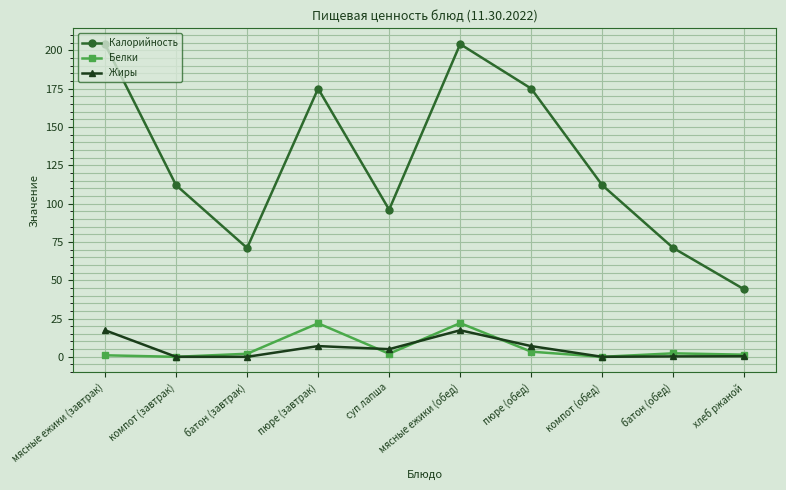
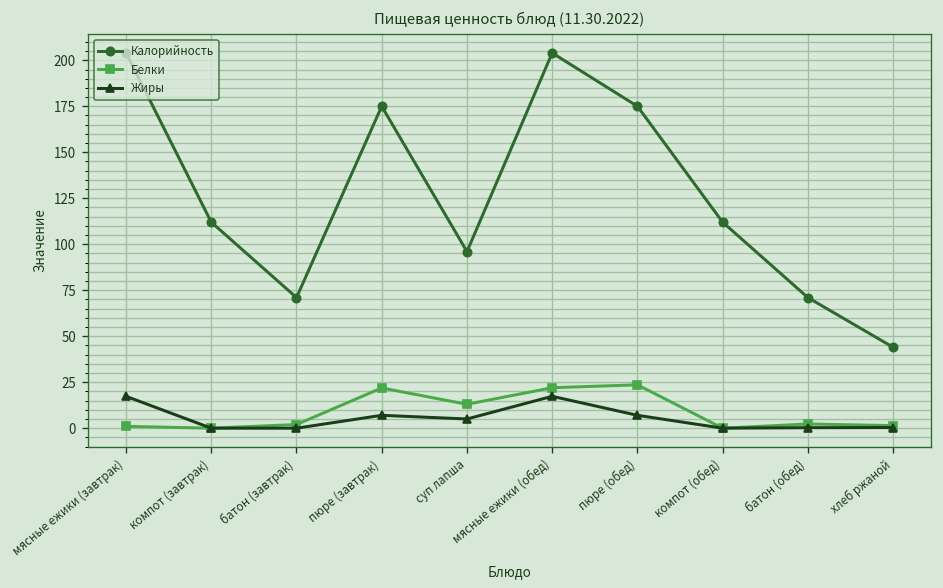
  {
    "Белки": {
      "мясные ежики (завтрак)": 1,
      "батон (завтрак)": 2,
      "пюре (завтрак)": 22,
-     "суп лапша": 2,
+     "суп лапша": 13,
      "мясные ежики (обед)": 22,
-     "пюре (обед)": 3,
+     "пюре (обед)": 24,
      "батон (обед)": 2
    }
  }
